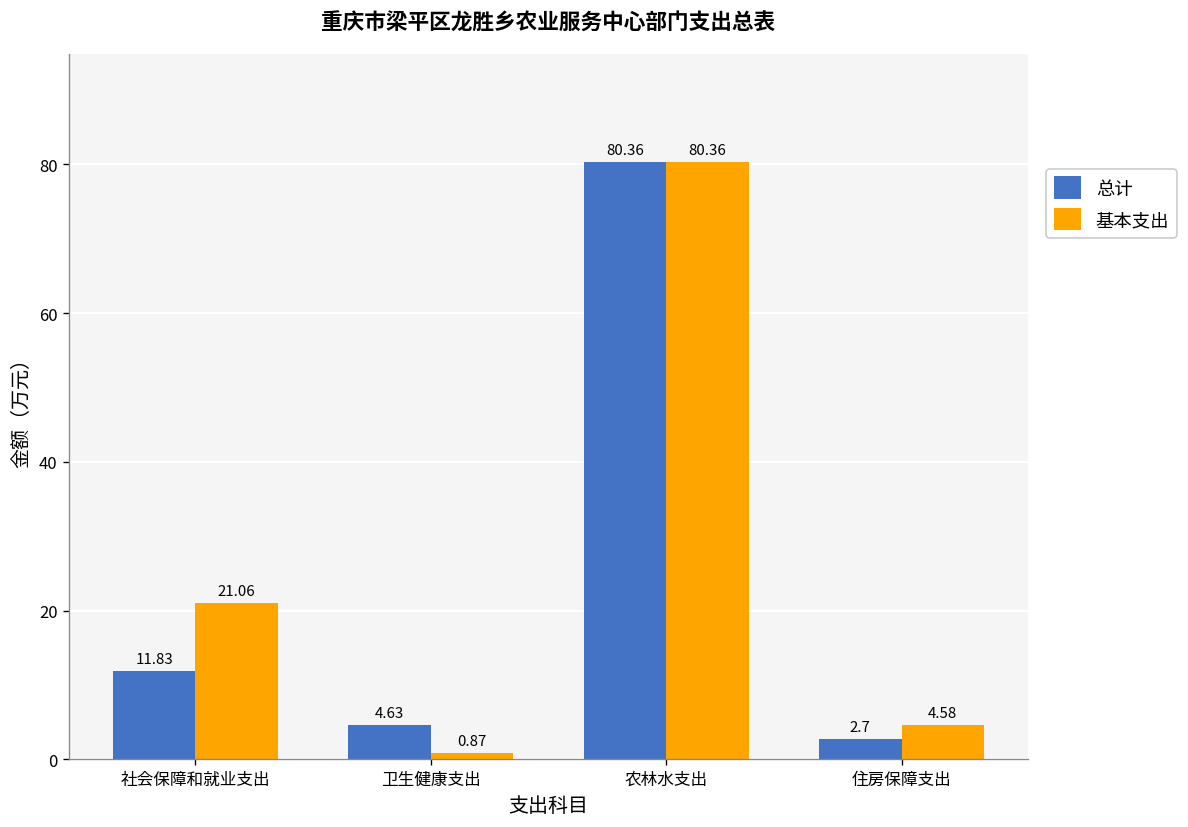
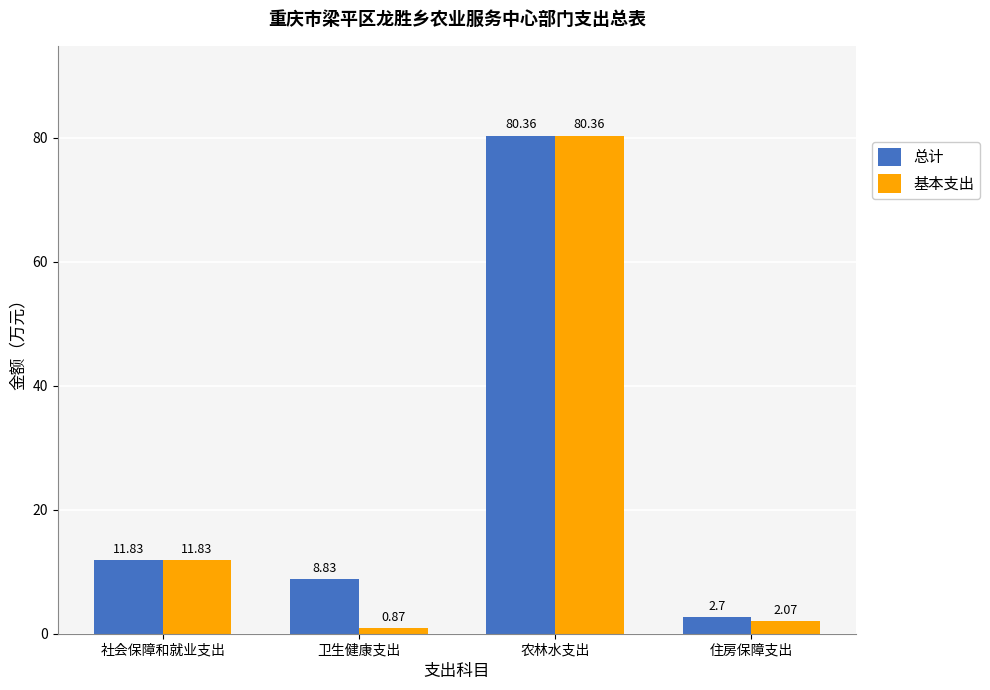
  {
    "总计": {
      "社会保障和就业支出": 11.83,
-     "卫生健康支出": 4.63,
+     "卫生健康支出": 8.83,
      "农林水支出": 80.36,
      "住房保障支出": 2.7
    },
    "基本支出": {
-     "社会保障和就业支出": 21.06,
+     "社会保障和就业支出": 11.83,
      "卫生健康支出": 0.87,
      "农林水支出": 80.36,
-     "住房保障支出": 4.58
+     "住房保障支出": 2.07
    }
  }
